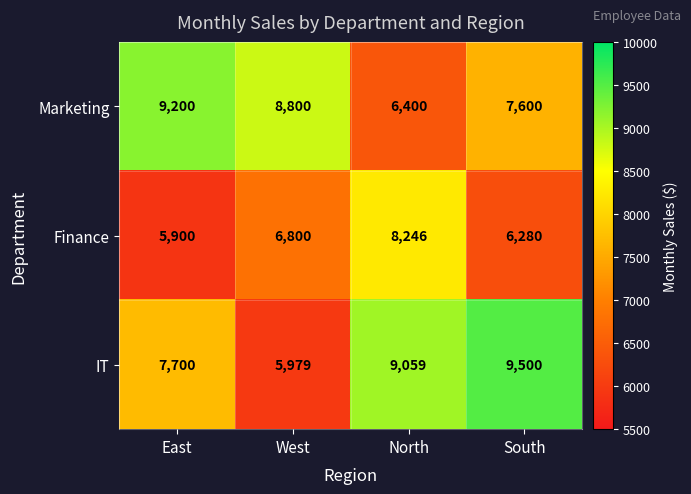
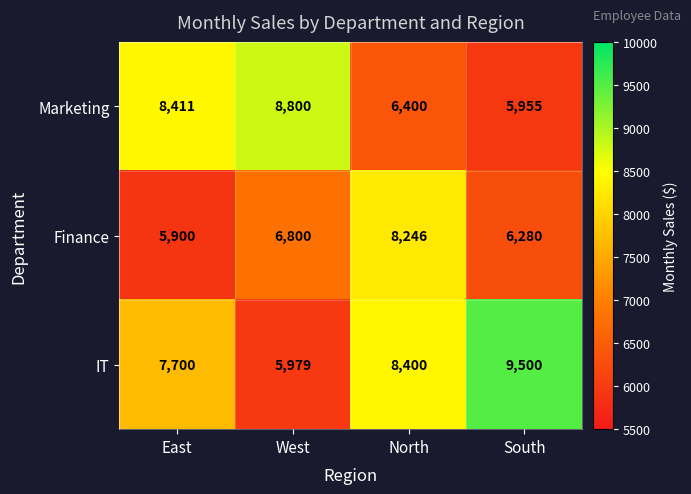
  {
    "Marketing": {
-     "East": "9,200",
+     "East": "8,411",
      "West": "8,800",
      "North": "6,400",
-     "South": "7,600"
+     "South": "5,955"
    },
    "Finance": {
      "East": "5,900",
      "West": "6,800",
      "North": "8,246",
      "South": "6,280"
    },
    "IT": {
      "East": "7,700",
      "West": "5,979",
-     "North": "9,059",
+     "North": "8,400",
      "South": "9,500"
    }
  }
